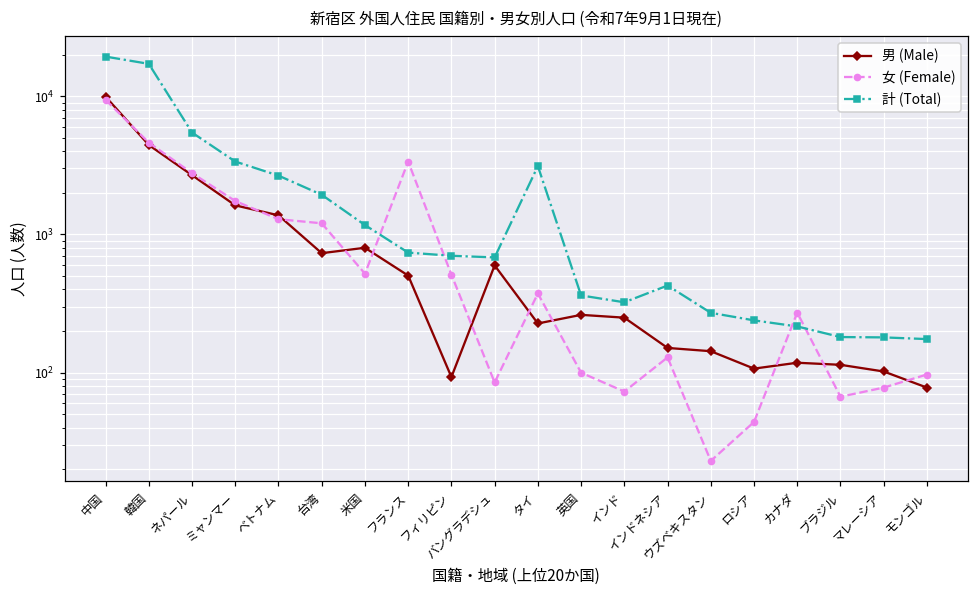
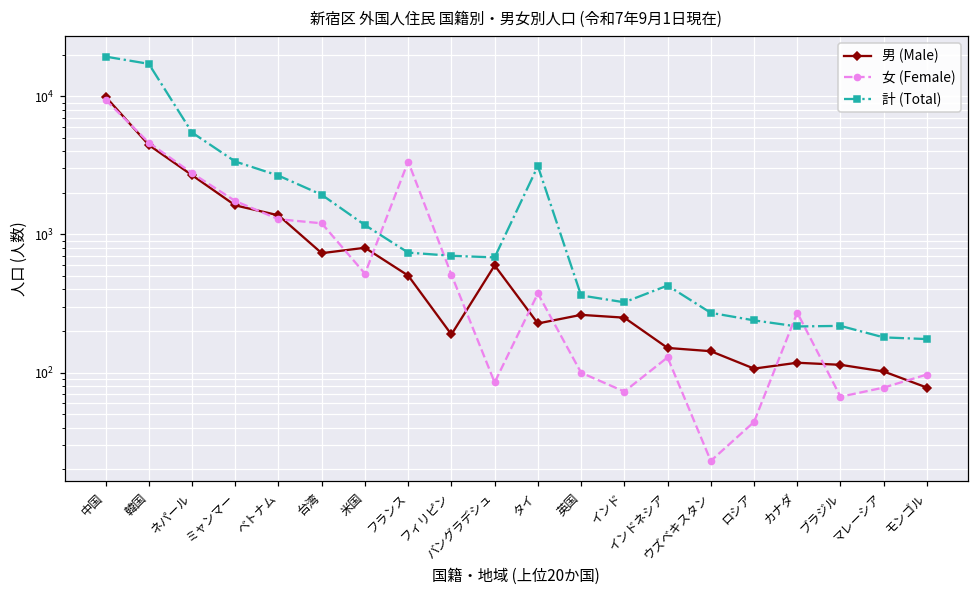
  {
    "男 (Male)": {
      "中国": 10000,
      "ミャンマー": 1600,
      "ベトナム": 1400,
      "台湾": 700,
      "米国": 800,
      "フランス": 500,
-     "フィリピン": 90,
+     "フィリピン": 190,
      "バングラデシュ": 600,
      "タイ": 230,
      "英国": 260,
      "インド": 250,
      "インドネシア": 150,
      "ウズベキスタン": 140,
      "ロシア": 110,
      "カナダ": 120,
      "ブラジル": 110,
      "マレーシア": 100,
      "モンゴル": 80
    },
    "女 (Female)": {
      "中国": 9000,
      "ミャンマー": 1700,
      "ベトナム": 1300,
      "台湾": 1200,
      "米国": 520,
      "フランス": 3400,
      "フィリピン": 510,
      "バングラデシュ": 90,
      "タイ": 370,
      "英国": 100,
      "インド": 70,
      "インドネシア": 130,
      "ウズベキスタン": 23,
      "ロシア": 44,
      "カナダ": 270,
      "ブラジル": 70,
      "マレーシア": 80,
      "モンゴル": 100
    },
    "計 (Total)": {
      "中国": 19000,
      "韓国": 17000,
      "ネパール": 5000,
      "ミャンマー": 3400,
      "ベトナム": 2700,
      "台湾": 1900,
      "米国": 1200,
      "フランス": 700,
      "フィリピン": 700,
      "バングラデシュ": 700,
      "タイ": 3100,
      "英国": 360,
      "インド": 320,
      "インドネシア": 430,
      "ウズベキスタン": 270,
      "ロシア": 240,
      "カナダ": 220,
-     "ブラジル": 180,
+     "ブラジル": 220,
      "マレーシア": 180,
      "モンゴル": 180
    }
  }
